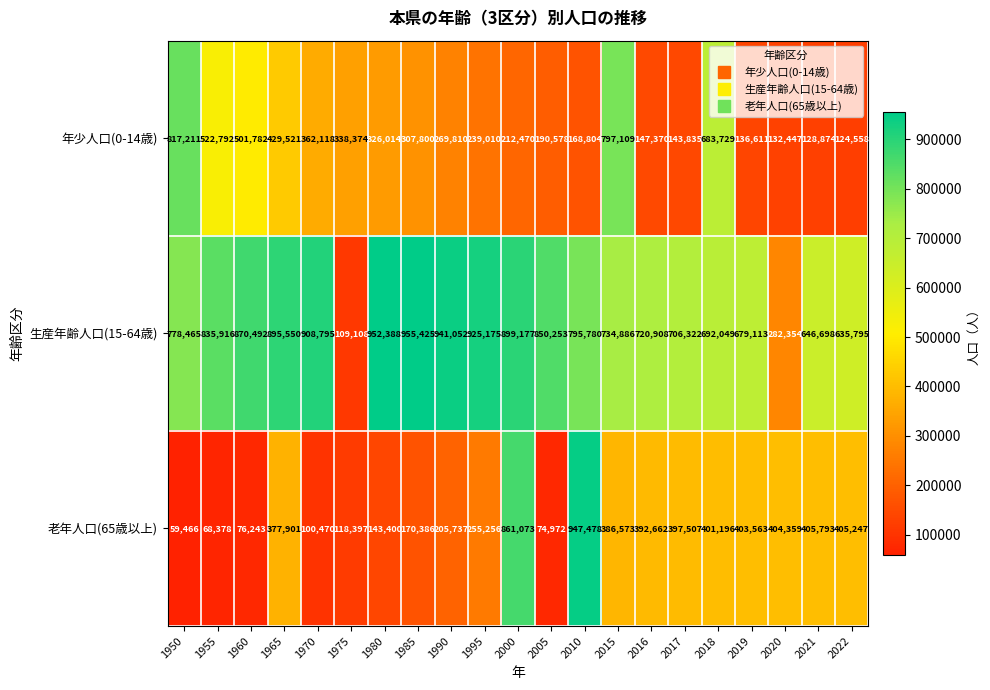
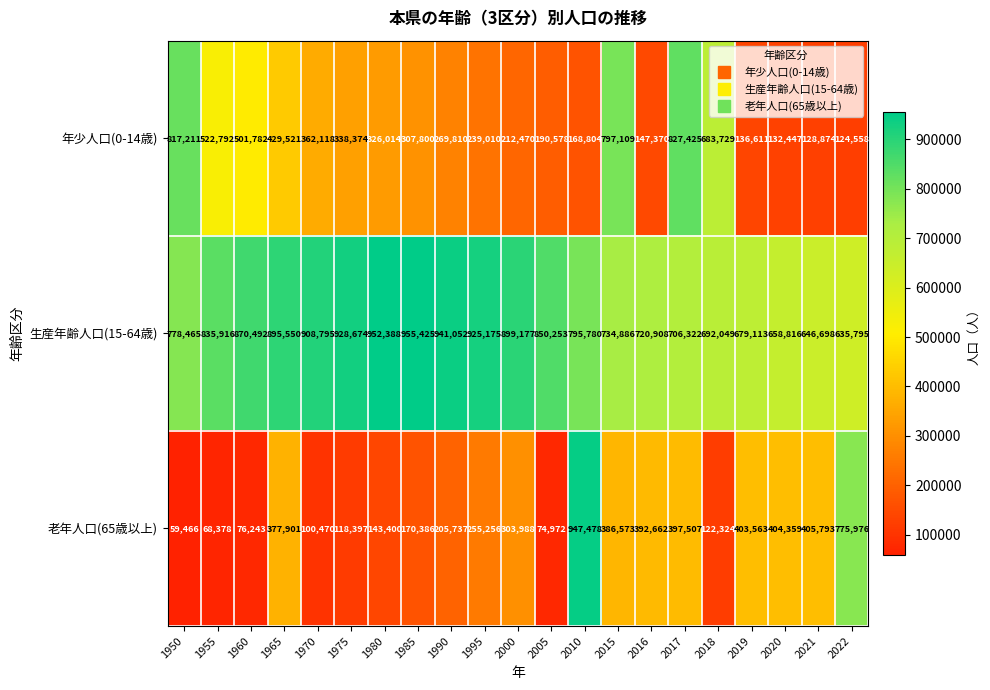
  {
    "年少人口(0-14歳)": {
      "1950": "817,211",
      "1955": "522,792",
      "1960": "501,782",
      "1965": "429,521",
      "1970": "362,118",
      "1975": "338,374",
      "1980": "326,014",
      "1985": "307,800",
      "1990": "269,810",
      "1995": "239,010",
      "2000": "212,470",
      "2005": "190,578",
      "2010": "168,804",
      "2015": "797,109",
      "2016": "147,370",
-     "2017": "143,835",
+     "2017": "827,425",
      "2018": "683,729",
      "2019": "136,611",
      "2020": "132,447",
      "2021": "128,874",
      "2022": "124,558"
    },
    "生産年齢人口(15-64歳)": {
      "1950": "778,465",
      "1955": "835,916",
      "1960": "870,492",
      "1965": "895,550",
      "1970": "908,795",
-     "1975": "109,108",
+     "1975": "928,674",
      "1980": "952,388",
      "1985": "955,425",
      "1990": "941,052",
      "1995": "925,175",
      "2000": "899,177",
      "2005": "850,253",
      "2010": "795,780",
      "2015": "734,886",
      "2016": "720,908",
      "2017": "706,322",
      "2018": "692,049",
      "2019": "679,113",
-     "2020": "282,354",
+     "2020": "658,816",
      "2021": "646,698",
      "2022": "635,795"
    },
    "老年人口(65歳以上)": {
      "1950": "59,466",
      "1955": "68,378",
      "1960": "76,243",
      "1965": "377,901",
      "1970": "100,470",
      "1975": "118,397",
      "1980": "143,400",
      "1985": "170,386",
      "1990": "205,737",
      "1995": "255,256",
-     "2000": "861,073",
+     "2000": "303,988",
      "2005": "74,972",
      "2010": "947,478",
      "2015": "386,573",
      "2016": "392,662",
      "2017": "397,507",
-     "2018": "401,196",
+     "2018": "122,324",
      "2019": "403,563",
      "2020": "404,359",
      "2021": "405,793",
-     "2022": "405,247"
+     "2022": "775,976"
    }
  }
